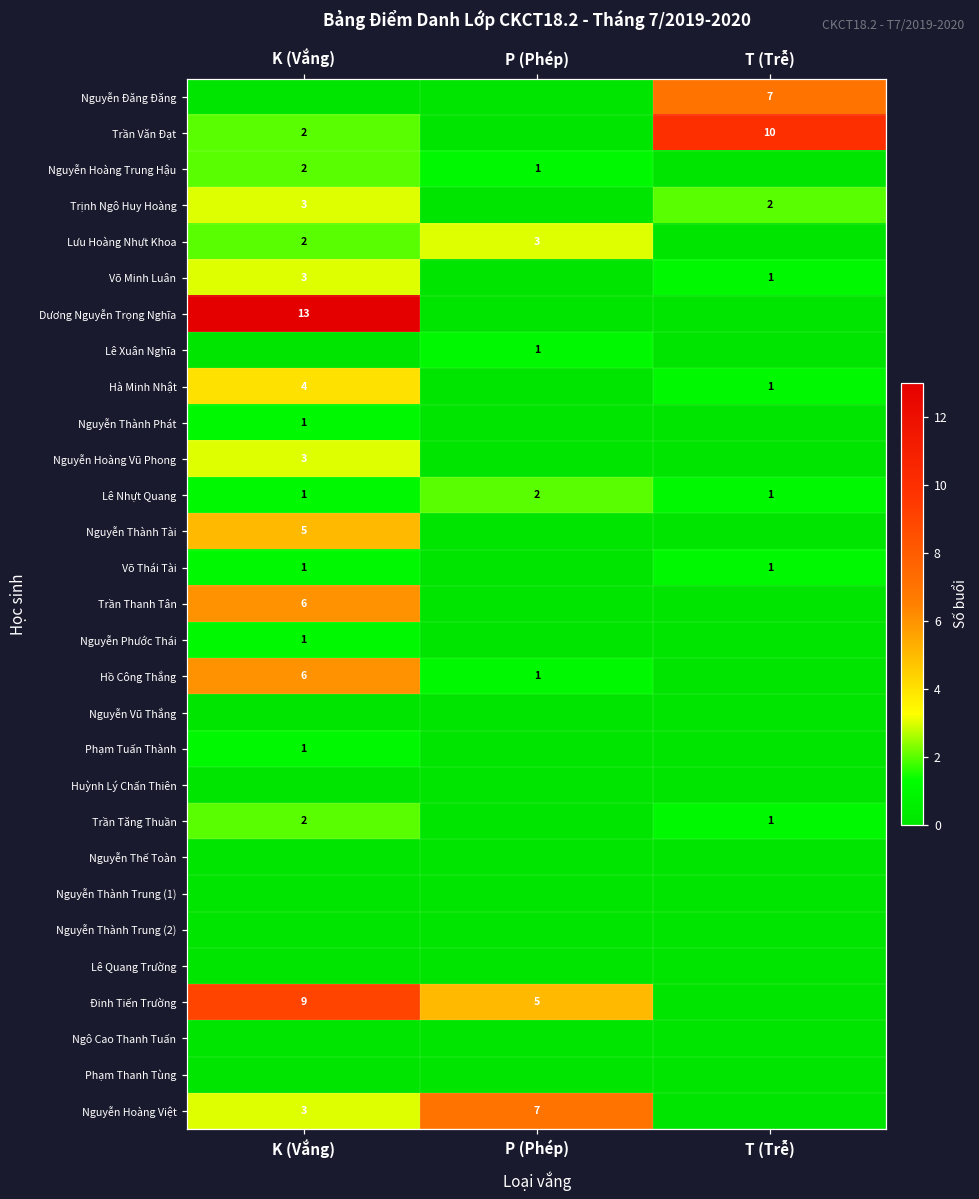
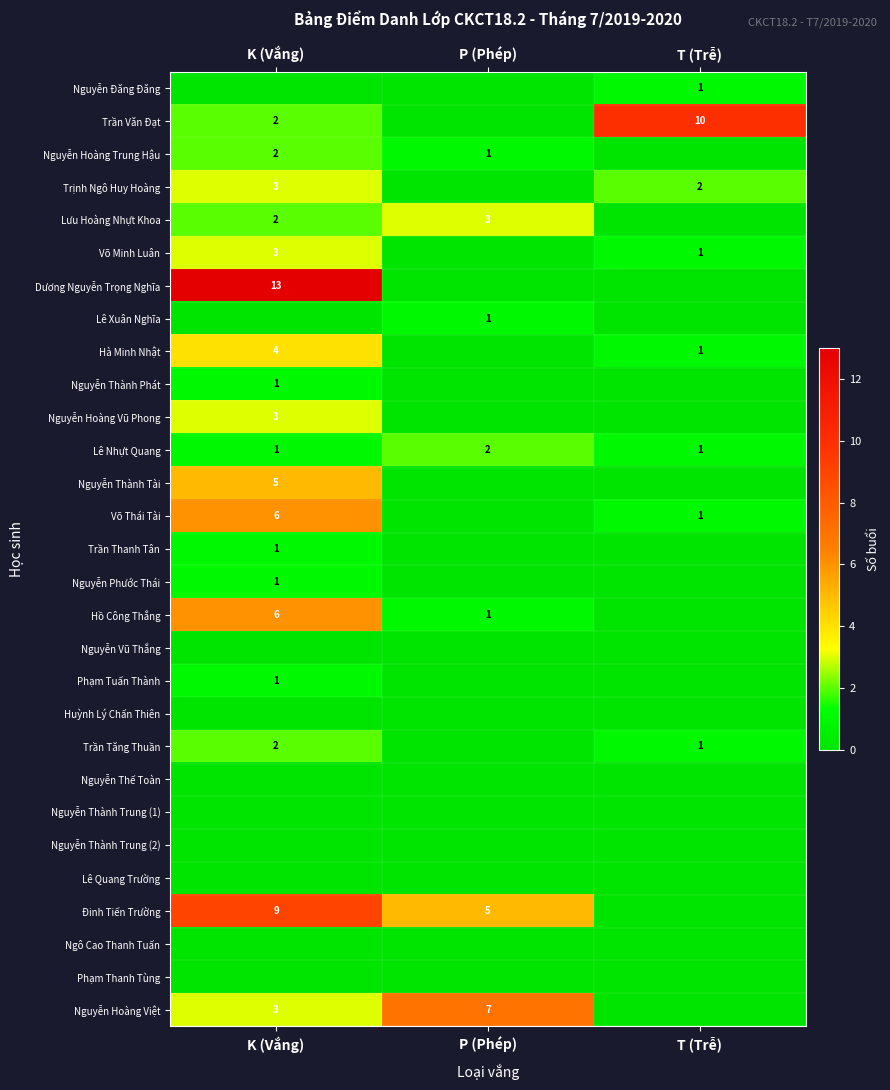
  {
    "Nguyễn Đăng Đăng": {
-     "T (Trễ)": 7
+     "T (Trễ)": 1
    },
    "Trần Văn Đạt": {
      "K (Vắng)": 2,
      "T (Trễ)": 10
    },
    "Nguyễn Hoàng Trung Hậu": {
      "K (Vắng)": 2,
      "P (Phép)": 1
    },
    "Trịnh Ngô Huy Hoàng": {
      "K (Vắng)": 3,
      "T (Trễ)": 2
    },
    "Lưu Hoàng Nhựt Khoa": {
      "K (Vắng)": 2,
      "P (Phép)": 3
    },
    "Võ Minh Luân": {
      "K (Vắng)": 3,
      "T (Trễ)": 1
    },
    "Dương Nguyễn Trọng Nghĩa": {
      "K (Vắng)": 13
    },
    "Lê Xuân Nghĩa": {
      "P (Phép)": 1
    },
    "Hà Minh Nhật": {
      "K (Vắng)": 4,
      "T (Trễ)": 1
    },
    "Nguyễn Thành Phát": {
      "K (Vắng)": 1
    },
    "Nguyễn Hoàng Vũ Phong": {
      "K (Vắng)": 3
    },
    "Lê Nhựt Quang": {
      "K (Vắng)": 1,
      "P (Phép)": 2,
      "T (Trễ)": 1
    },
    "Nguyễn Thành Tài": {
      "K (Vắng)": 5
    },
    "Võ Thái Tài": {
-     "K (Vắng)": 1,
+     "K (Vắng)": 6,
      "T (Trễ)": 1
    },
    "Trần Thanh Tân": {
-     "K (Vắng)": 6
+     "K (Vắng)": 1
    },
    "Nguyễn Phước Thái": {
      "K (Vắng)": 1
    },
    "Hồ Công Thắng": {
      "K (Vắng)": 6,
      "P (Phép)": 1
    },
    "Phạm Tuấn Thành": {
      "K (Vắng)": 1
    },
    "Trần Tăng Thuần": {
      "K (Vắng)": 2,
      "T (Trễ)": 1
    },
    "Đinh Tiến Trường": {
      "K (Vắng)": 9,
      "P (Phép)": 5
    },
    "Nguyễn Hoàng Việt": {
      "K (Vắng)": 3,
      "P (Phép)": 7
    }
  }
